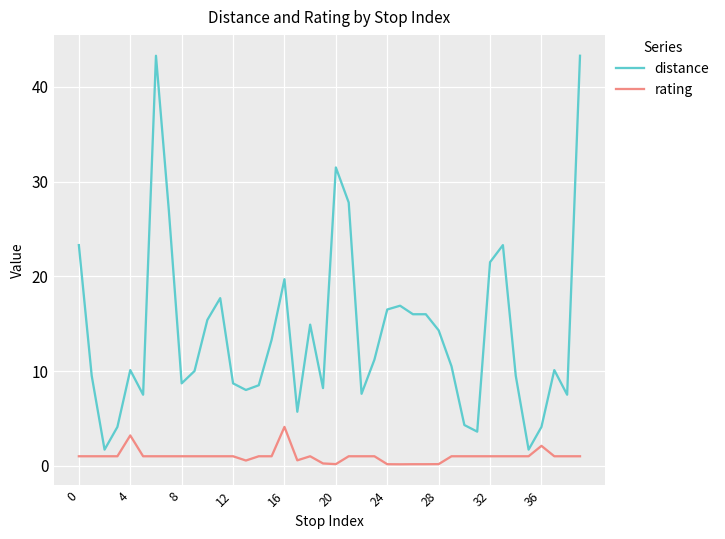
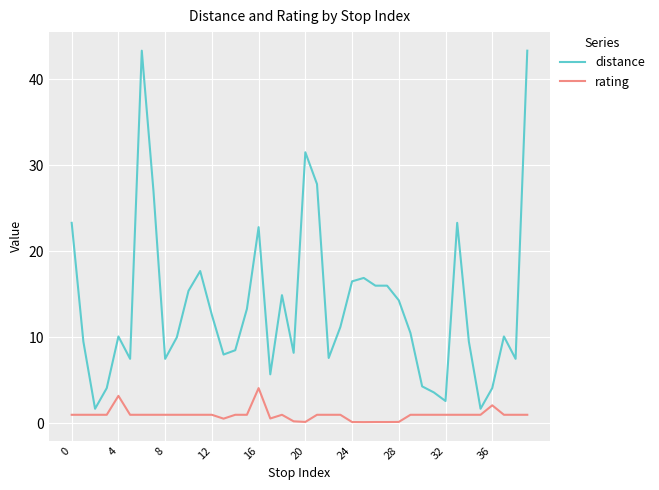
  {
    "distance": {
      "0": 23,
      "4": 10,
-     "8": 9,
-     "12": 9,
-     "16": 20,
+     "8": 8,
+     "12": 13,
+     "16": 23,
      "20": 32,
      "24": 17,
      "28": 14,
-     "32": 22,
+     "32": 3,
      "36": 4
    },
    "rating": {
      "0": 1,
      "4": 3,
      "8": 1,
      "12": 1,
      "16": 4,
      "20": 0,
      "24": 0,
      "28": 0,
      "32": 1,
      "36": 2
    }
  }
